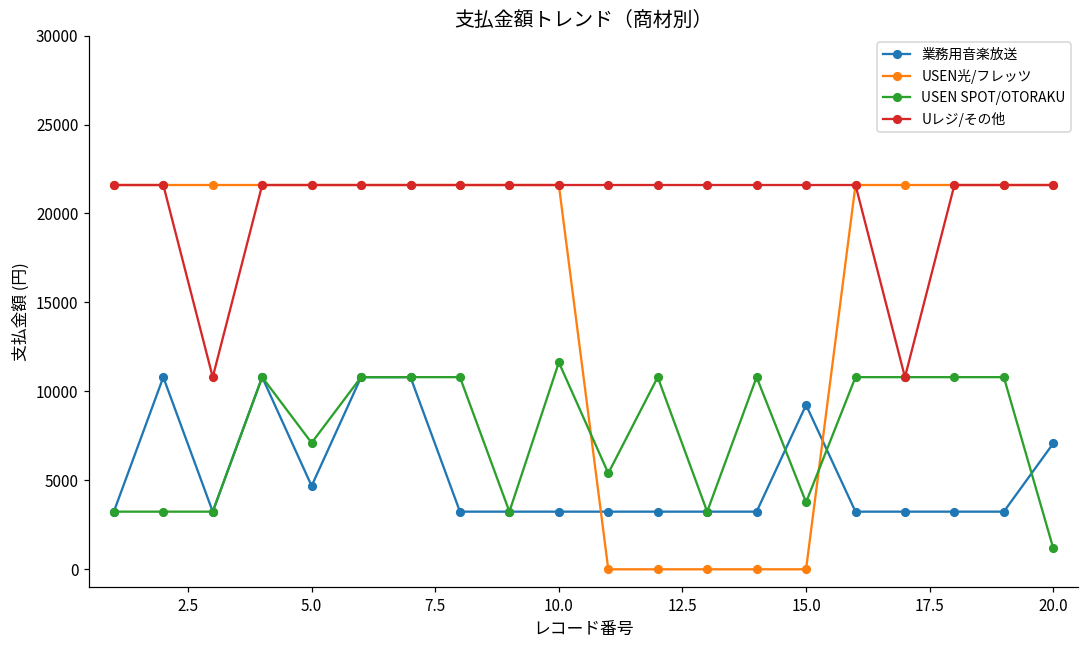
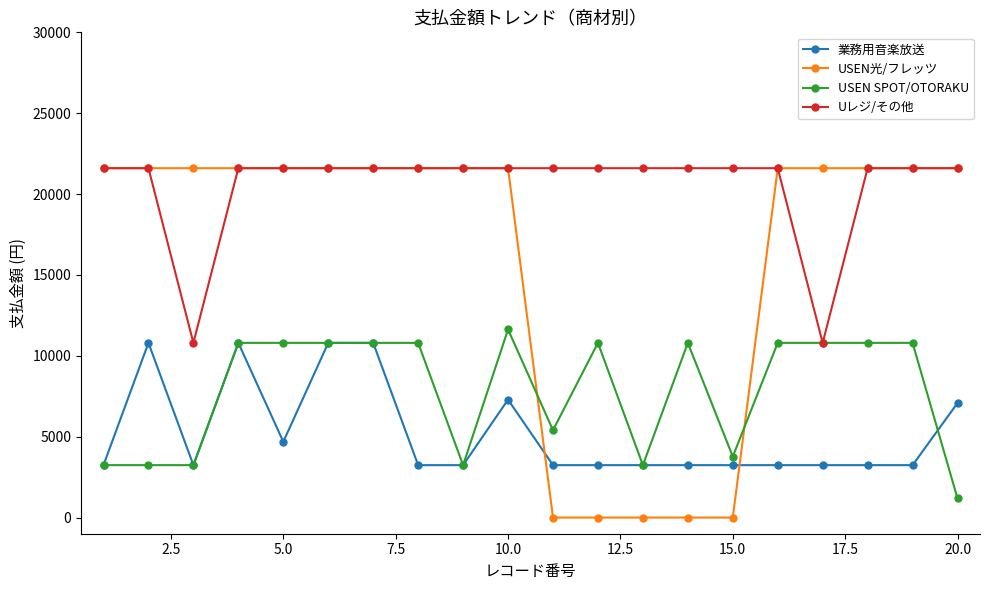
  {
    "業務用音楽放送": {
      "5.0": 4700,
-     "10.0": 3200,
-     "15.0": 9200,
+     "10.0": 7300,
+     "15.0": 3200,
      "20.0": 7100
    },
    "USEN光/フレッツ": {
      "15.0": 0
    },
    "USEN SPOT/OTORAKU": {
-     "5.0": 7100,
+     "5.0": 10800,
      "10.0": 11600,
      "15.0": 3800,
      "20.0": 1200
    },
    "Uレジ/その他": {
      "15.0": 21600
    }
  }
